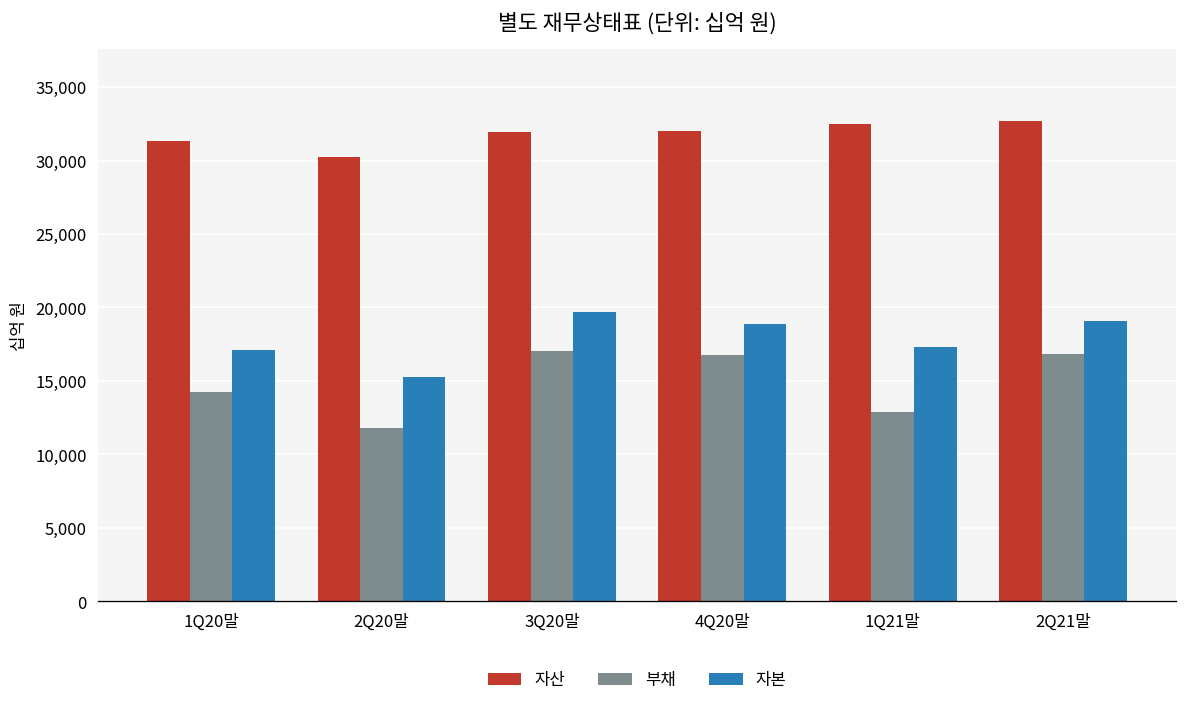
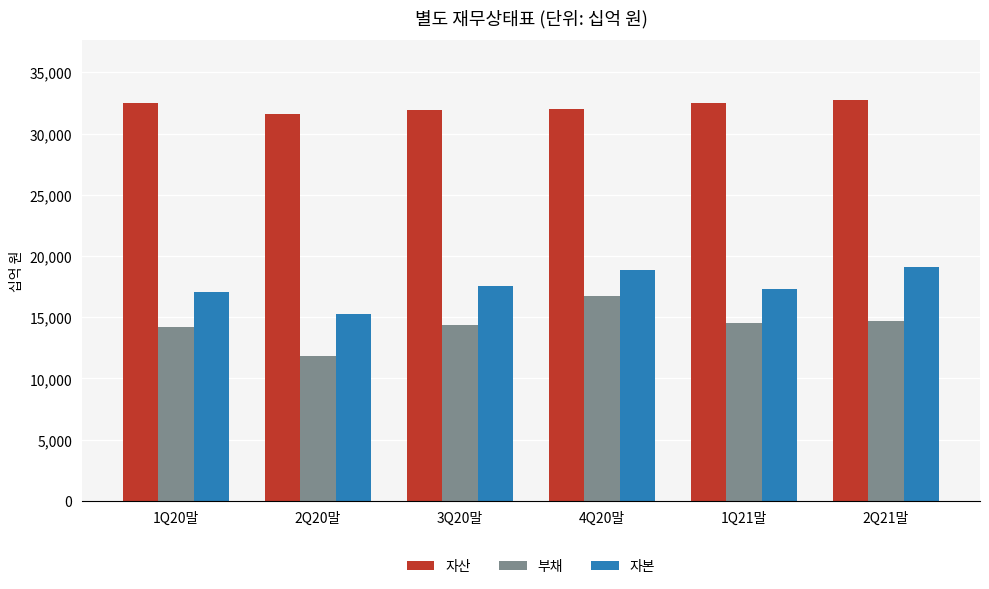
  {
    "자산": {
-     "1Q20말": "31,300",
-     "2Q20말": "30,300",
+     "1Q20말": "32,500",
+     "2Q20말": "31,600",
      "3Q20말": "31,900",
      "4Q20말": "32,000",
      "1Q21말": "32,500",
      "2Q21말": "32,700"
    },
    "부채": {
      "1Q20말": "14,200",
      "2Q20말": "11,800",
-     "3Q20말": "17,000",
+     "3Q20말": "14,300",
      "4Q20말": "16,700",
-     "1Q21말": "12,900",
-     "2Q21말": "16,800"
+     "1Q21말": "14,500",
+     "2Q21말": "14,700"
    },
    "자본": {
      "1Q20말": "17,100",
      "2Q20말": "15,200",
-     "3Q20말": "19,700",
+     "3Q20말": "17,600",
      "4Q20말": "18,900",
      "1Q21말": "17,300",
      "2Q21말": "19,100"
    }
  }
